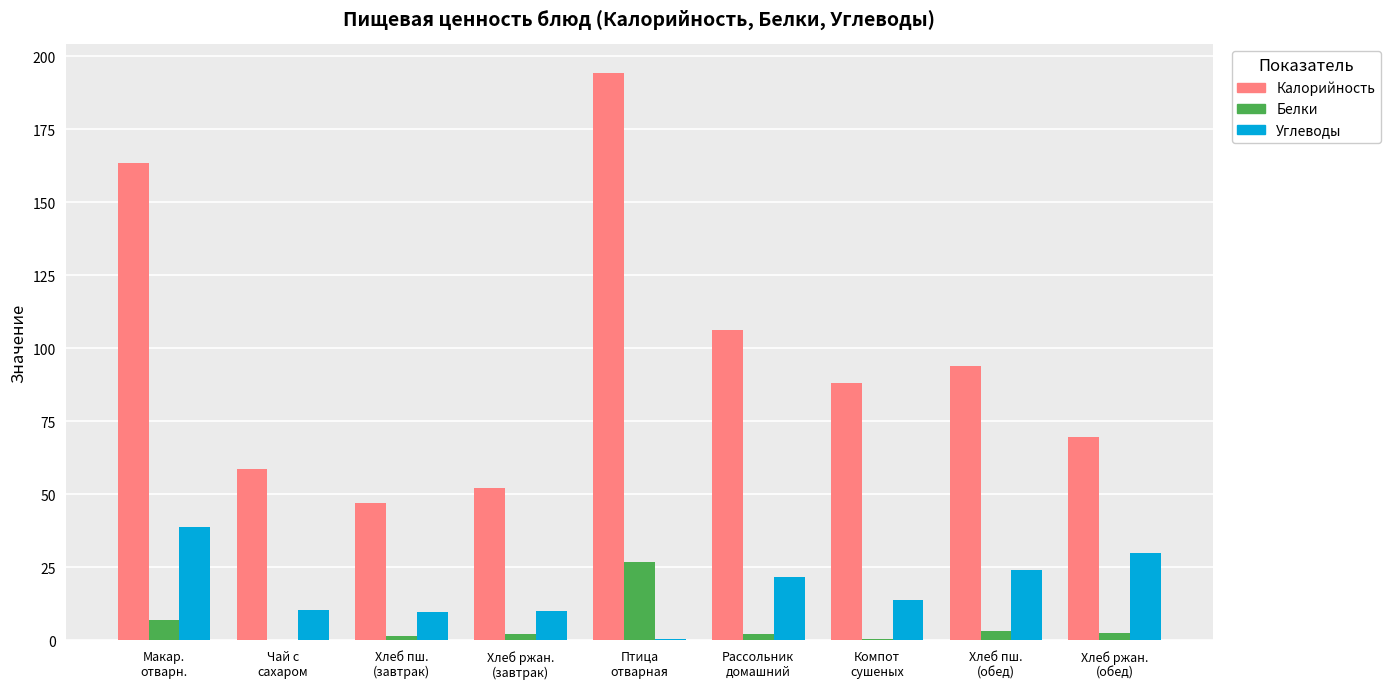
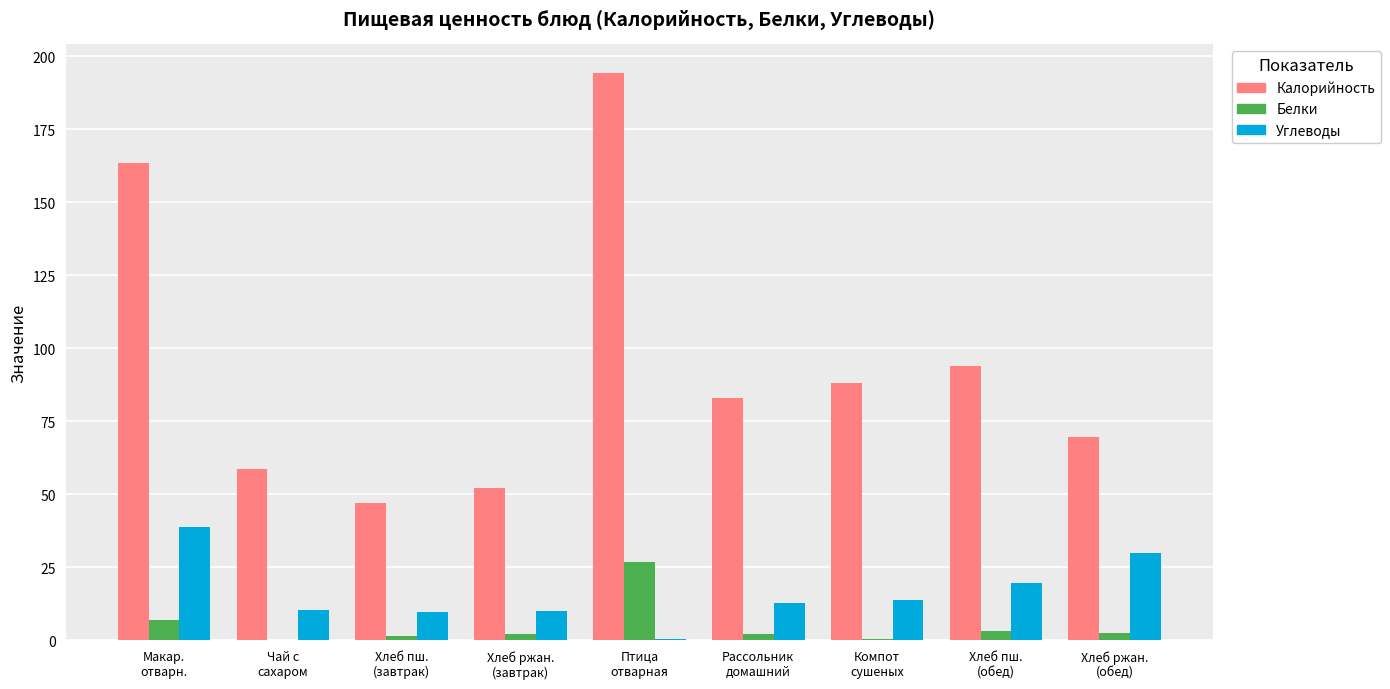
  {
    "Калорийность": {
      "Макар. отварн.": 163,
      "Чай с сахаром": 59,
      "Хлеб пш. (завтрак)": 47,
      "Хлеб ржан. (завтрак)": 52,
      "Птица отварная": 194,
-     "Рассольник домашний": 106,
+     "Рассольник домашний": 83,
      "Компот сушеных": 88,
      "Хлеб пш. (обед)": 94,
      "Хлеб ржан. (обед)": 70
    },
    "Белки": {
      "Макар. отварн.": 7,
      "Хлеб пш. (завтрак)": 2,
      "Хлеб ржан. (завтрак)": 2,
      "Птица отварная": 27,
      "Рассольник домашний": 2,
      "Хлеб пш. (обед)": 3,
      "Хлеб ржан. (обед)": 3
    },
    "Углеводы": {
      "Макар. отварн.": 39,
      "Чай с сахаром": 10,
      "Хлеб пш. (завтрак)": 10,
      "Хлеб ржан. (завтрак)": 10,
-     "Рассольник домашний": 22,
+     "Рассольник домашний": 13,
      "Компот сушеных": 14,
-     "Хлеб пш. (обед)": 24,
+     "Хлеб пш. (обед)": 20,
      "Хлеб ржан. (обед)": 30
    }
  }
